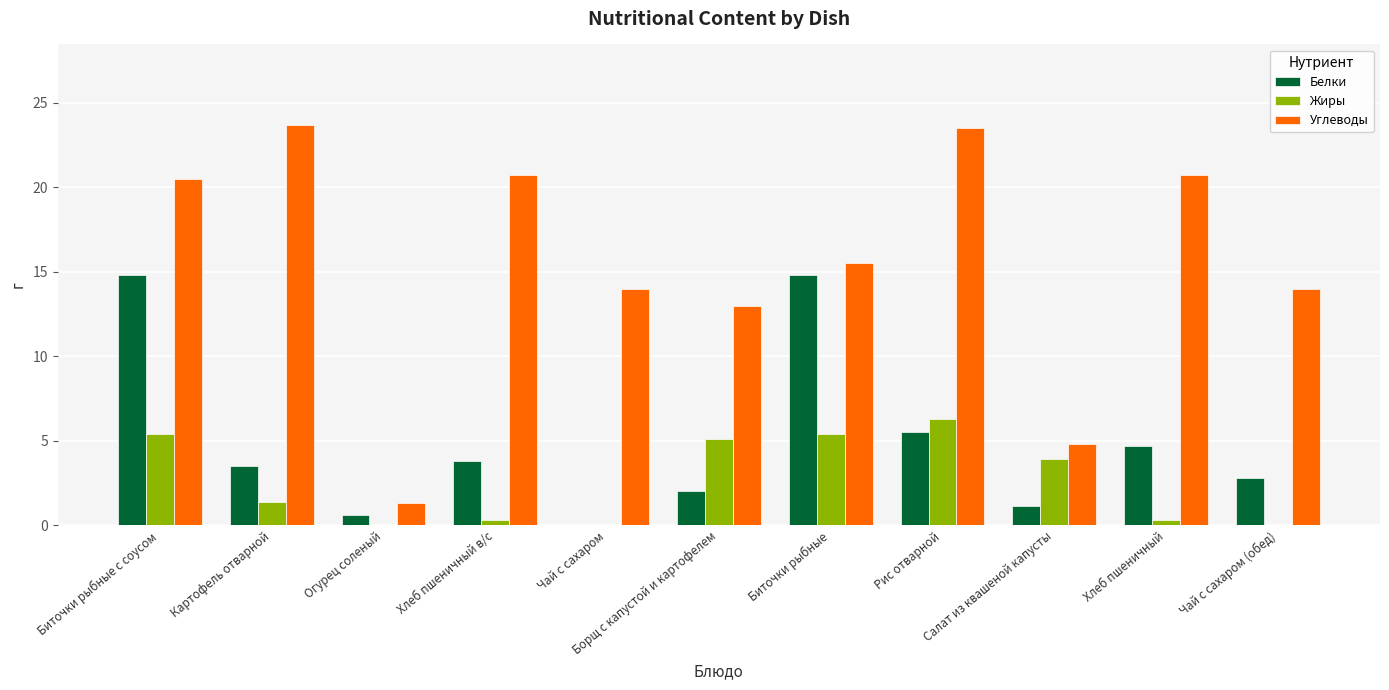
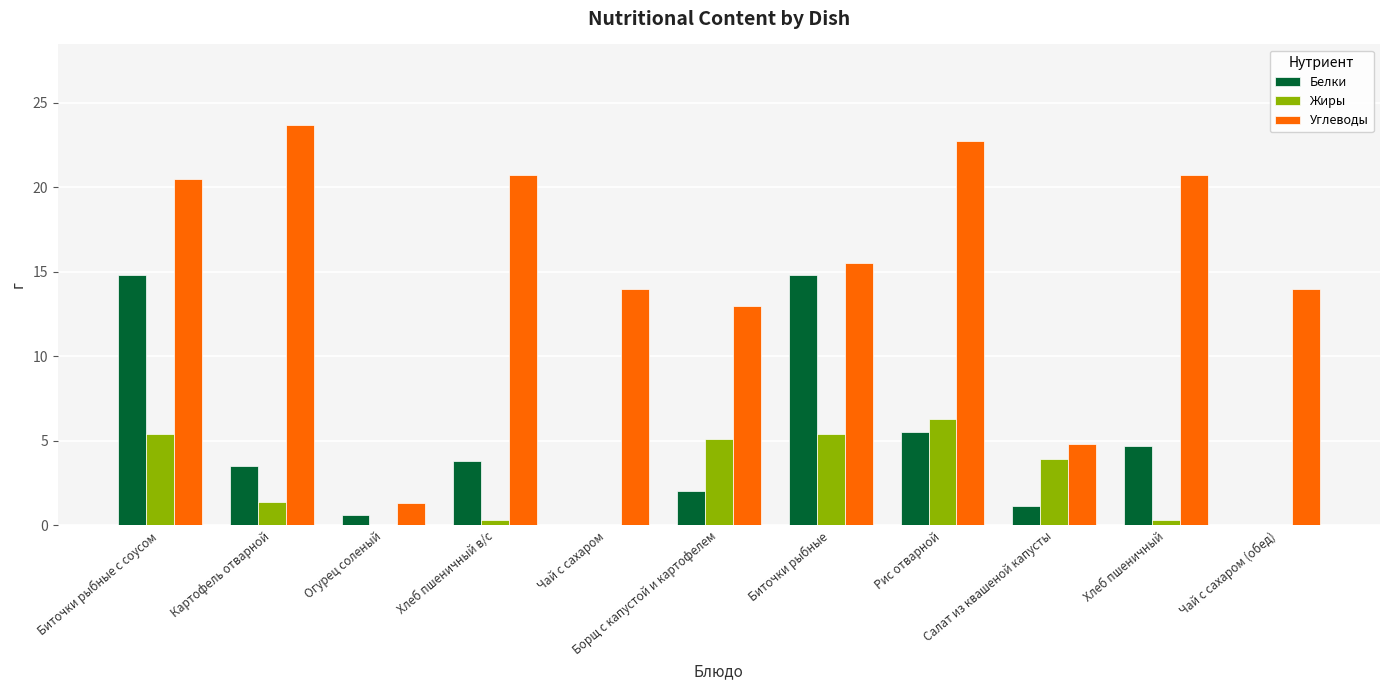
  {
    "Белки": {
      "Биточки рыбные с соусом": 14.8,
      "Картофель отварной": 3.5,
      "Огурец соленый": 0.6,
      "Хлеб пшеничный в/с": 3.8,
      "Чай с сахаром": 0.0,
      "Борщ с капустой и картофелем": 2.0,
      "Биточки рыбные": 14.8,
      "Рис отварной": 5.5,
      "Салат из квашеной капусты": 1.1,
      "Хлеб пшеничный": 4.7,
-     "Чай с сахаром (обед)": 2.8
+     "Чай с сахаром (обед)": 0.0
    },
    "Жиры": {
      "Биточки рыбные с соусом": 5.4,
      "Картофель отварной": 1.4,
      "Огурец соленый": 0.0,
      "Хлеб пшеничный в/с": 0.3,
      "Чай с сахаром": 0.0,
      "Борщ с капустой и картофелем": 5.1,
      "Биточки рыбные": 5.4,
      "Рис отварной": 6.3,
      "Салат из квашеной капусты": 3.9,
      "Хлеб пшеничный": 0.3,
      "Чай с сахаром (обед)": 0.0
    },
    "Углеводы": {
      "Биточки рыбные с соусом": 20.5,
      "Картофель отварной": 23.7,
      "Огурец соленый": 1.3,
      "Хлеб пшеничный в/с": 20.7,
      "Чай с сахаром": 14.0,
      "Борщ с капустой и картофелем": 13.0,
      "Биточки рыбные": 15.5,
-     "Рис отварной": 23.5,
+     "Рис отварной": 22.7,
      "Салат из квашеной капусты": 4.8,
      "Хлеб пшеничный": 20.7,
      "Чай с сахаром (обед)": 14.0
    }
  }
